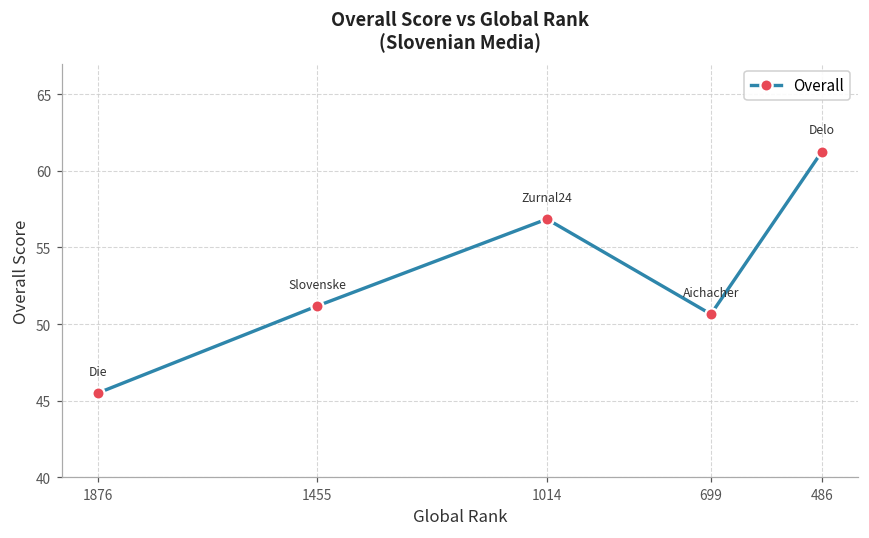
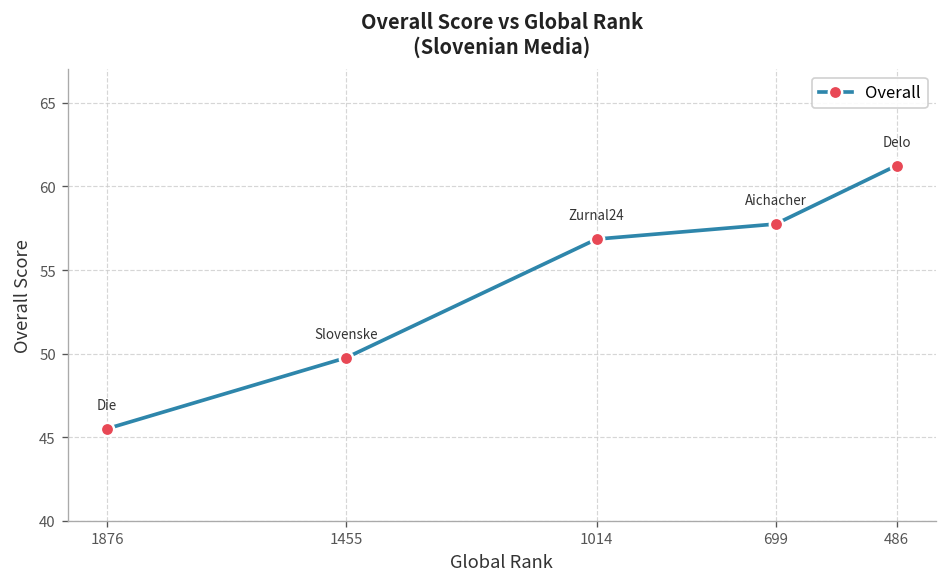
  {
    "1876": 45.5,
-   "1455": 51.2,
+   "1455": 49.8,
    "1014": 56.9,
-   "699": 50.6,
+   "699": 57.8,
    "486": 61.3
  }
